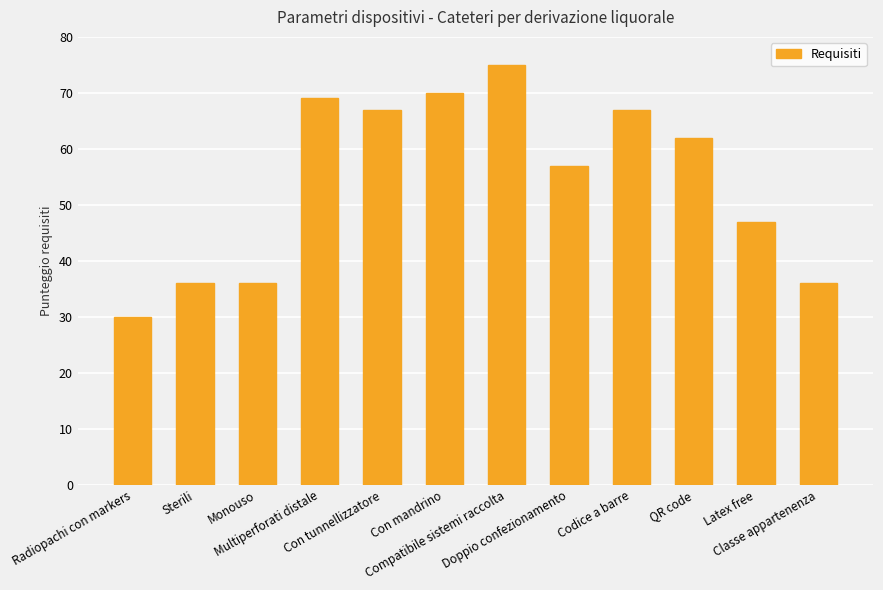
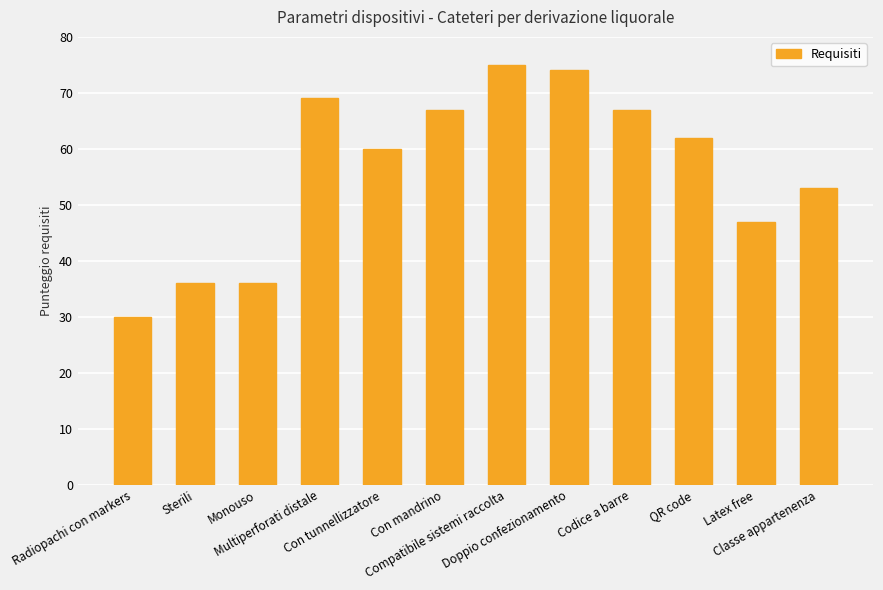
  {
    "Radiopachi con markers": 30,
    "Sterili": 36,
    "Monouso": 36,
    "Multiperforati distale": 69,
-   "Con tunnellizzatore": 67,
-   "Con mandrino": 70,
+   "Con tunnellizzatore": 60,
+   "Con mandrino": 67,
    "Compatibile sistemi raccolta": 75,
-   "Doppio confezionamento": 57,
+   "Doppio confezionamento": 74,
    "Codice a barre": 67,
    "QR code": 62,
    "Latex free": 47,
-   "Classe appartenenza": 36
+   "Classe appartenenza": 53
  }
